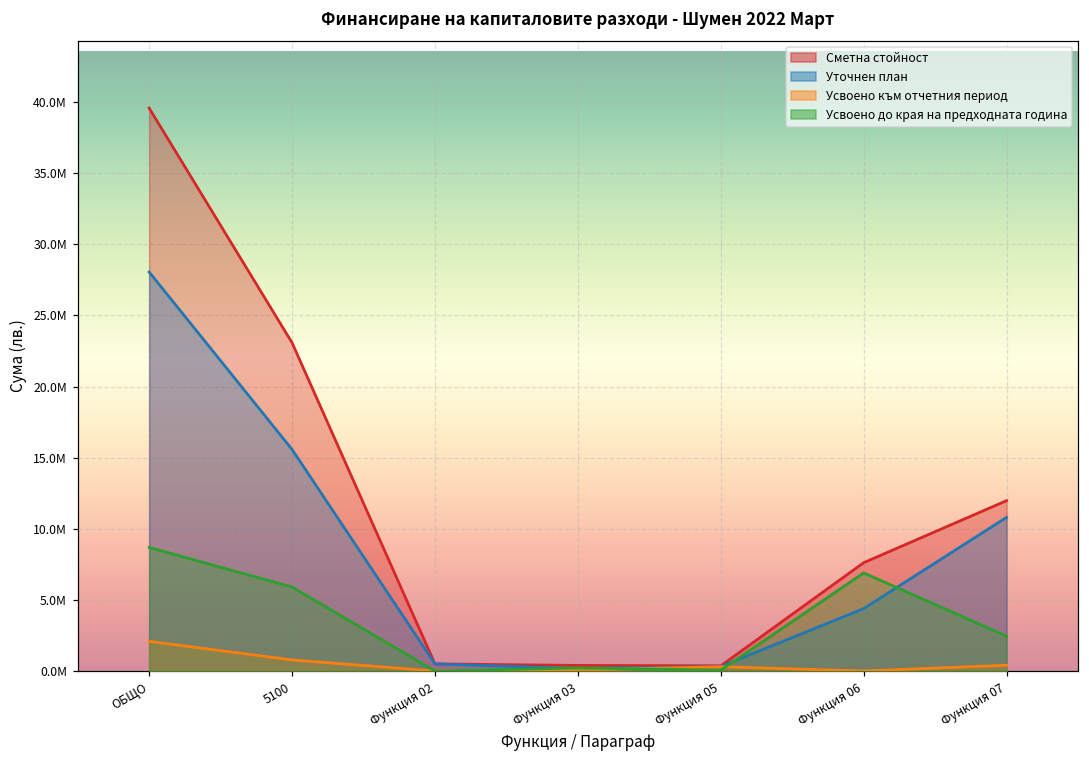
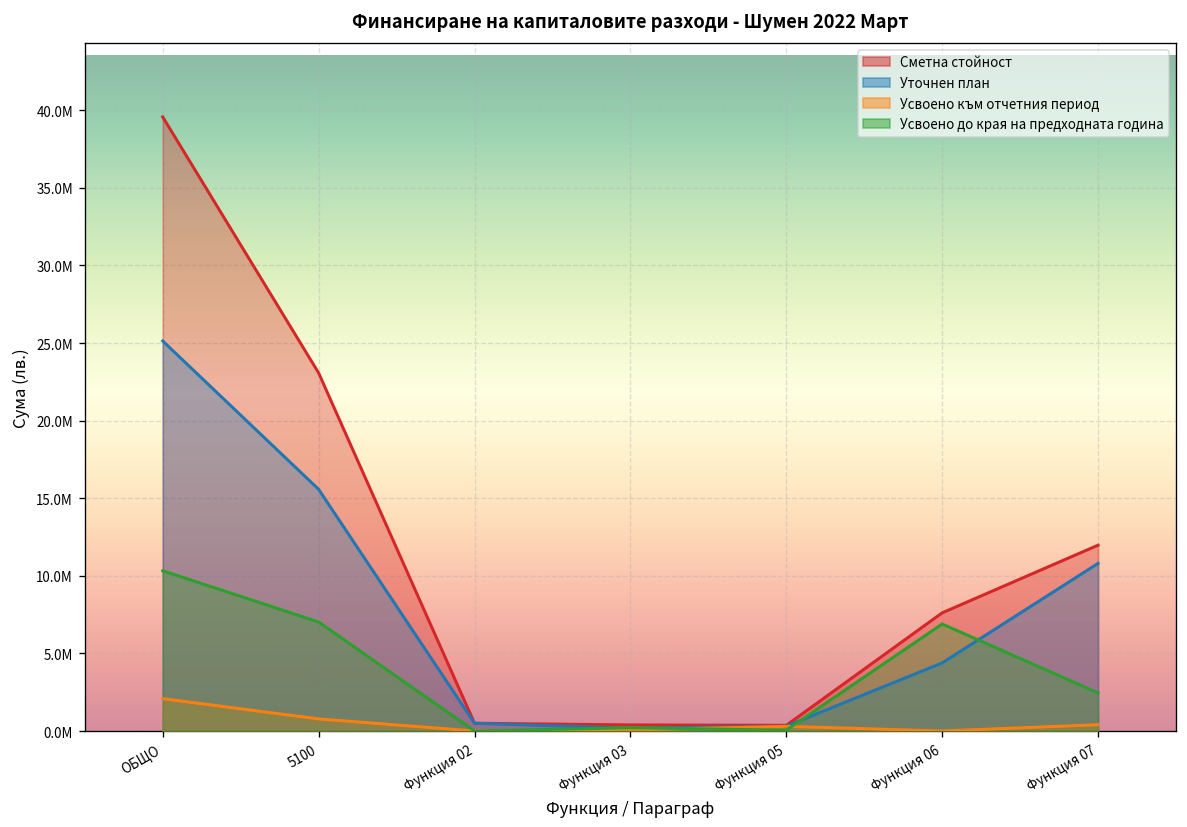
  {
    "Уточнен план": {
-     "ОБЩО": 28000000,
+     "ОБЩО": 25100000,
      "5100": 15600000,
      "Функция 06": 4400000,
      "Функция 07": 10800000
    },
    "Усвоено до края на предходната година": {
-     "ОБЩО": 8700000,
-     "5100": 5900000,
+     "ОБЩО": 10300000,
+     "5100": 7000000,
      "Функция 05": 100000,
      "Функция 06": 6900000,
      "Функция 07": 2500000
    }
  }
